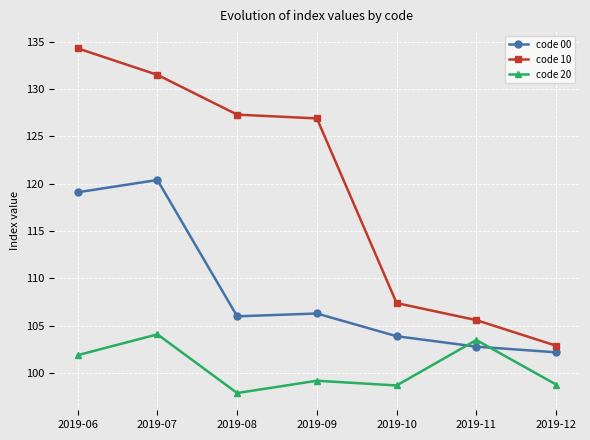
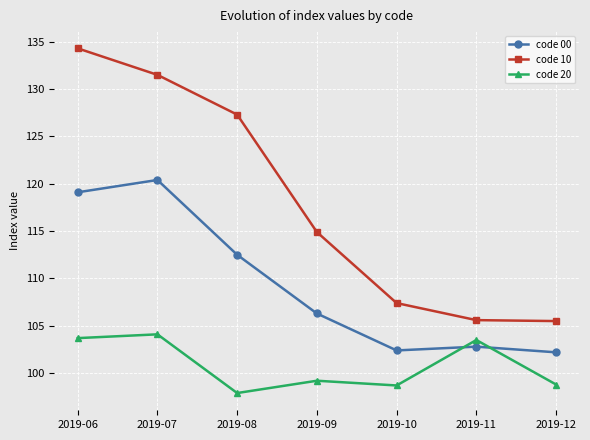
  {
    "code 00": {
      "2019-06": 119,
      "2019-07": 120,
-     "2019-08": 106,
+     "2019-08": 113,
      "2019-09": 106,
-     "2019-10": 104,
+     "2019-10": 102,
      "2019-11": 103,
      "2019-12": 102
    },
    "code 10": {
      "2019-06": 134,
      "2019-07": 132,
      "2019-08": 127,
-     "2019-09": 127,
+     "2019-09": 115,
      "2019-10": 107,
      "2019-11": 106,
-     "2019-12": 103
+     "2019-12": 106
    },
    "code 20": {
-     "2019-06": 102,
+     "2019-06": 104,
      "2019-07": 104,
      "2019-08": 98,
      "2019-09": 99,
      "2019-10": 99,
      "2019-11": 104,
      "2019-12": 99
    }
  }
